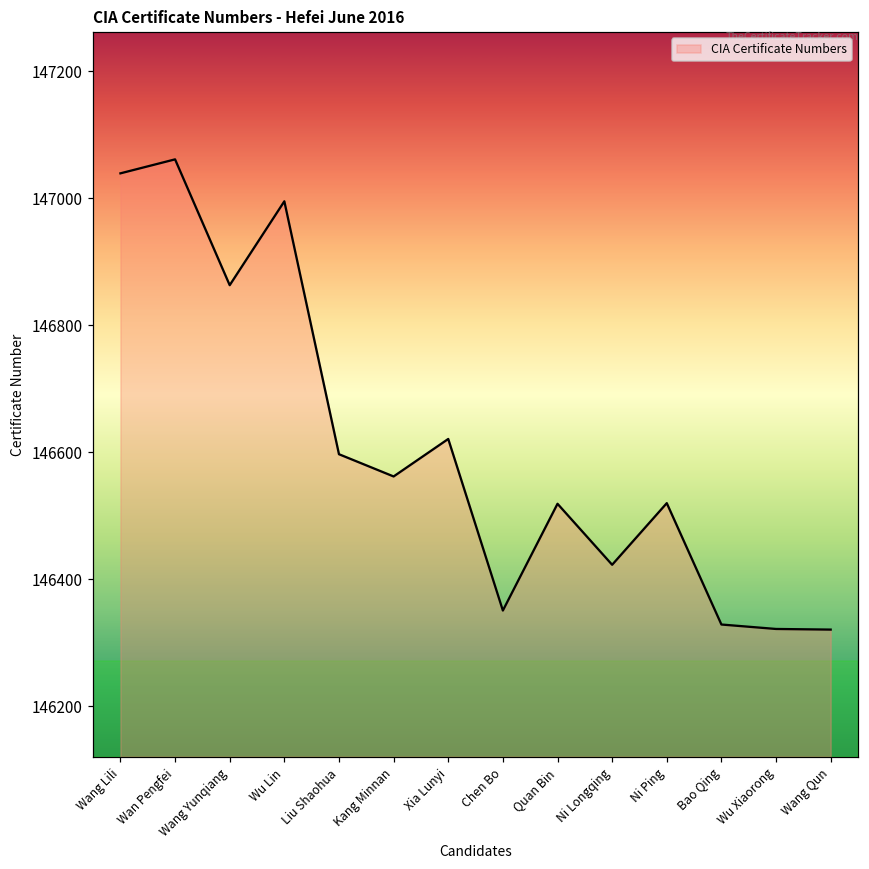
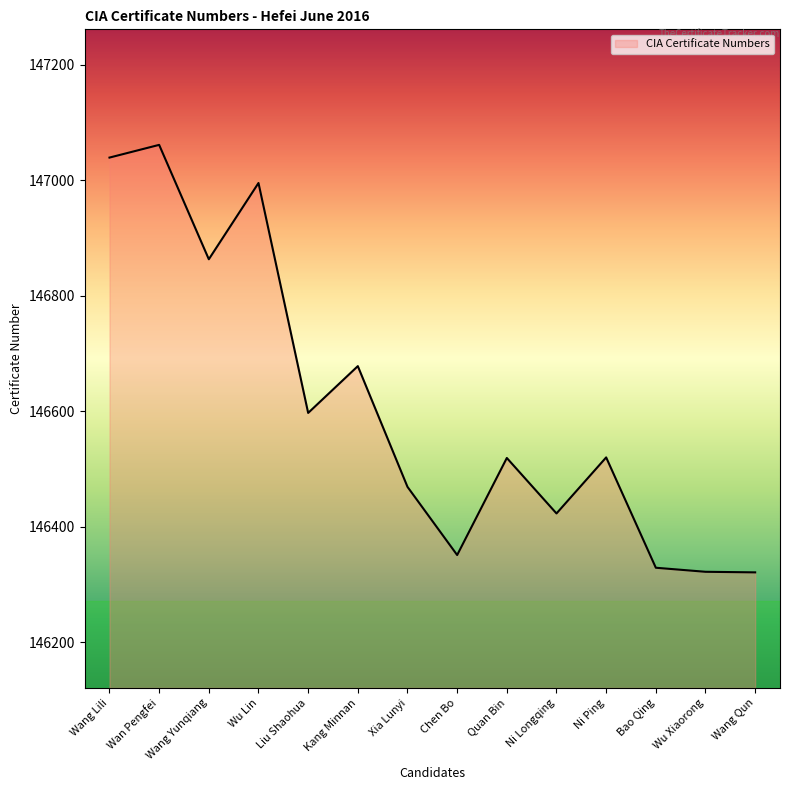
  {
    "Wang Lili": 147040,
    "Wan Pengfei": 147060,
    "Wang Yunqiang": 146860,
    "Wu Lin": 147000,
    "Liu Shaohua": 146600,
-   "Kang Minnan": 146560,
-   "Xia Lunyi": 146620,
+   "Kang Minnan": 146680,
+   "Xia Lunyi": 146470,
    "Chen Bo": 146350,
    "Quan Bin": 146520,
    "Ni Longqing": 146420,
    "Ni Ping": 146520,
    "Bao Qing": 146330,
    "Wu Xiaorong": 146320,
    "Wang Qun": 146320
  }
